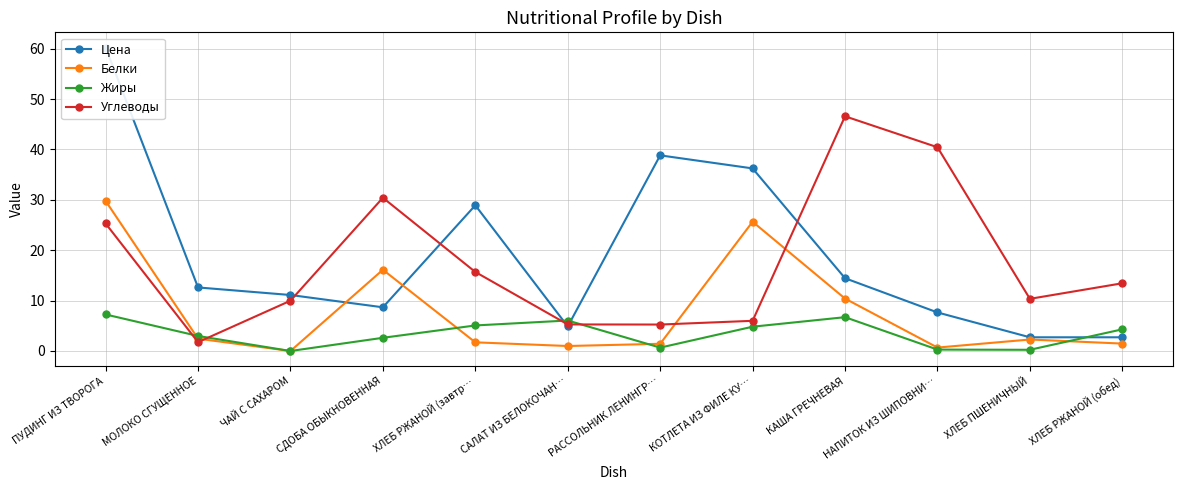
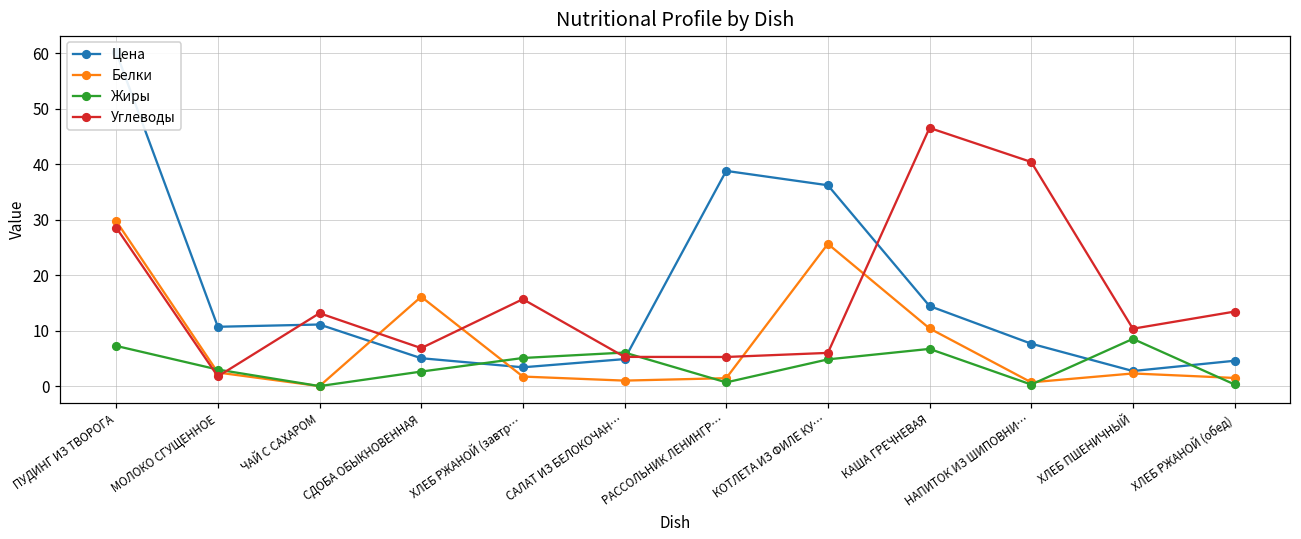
  {
    "Цена": {
-     "МОЛОКО СГУЩЕННОЕ": 13,
+     "МОЛОКО СГУЩЕННОЕ": 11,
      "ЧАЙ С САХАРОМ": 11,
-     "СДОБА ОБЫКНОВЕННАЯ": 9,
-     "ХЛЕБ РЖАНОЙ (завтр…": 29,
+     "СДОБА ОБЫКНОВЕННАЯ": 5,
+     "ХЛЕБ РЖАНОЙ (завтр…": 3,
      "РАССОЛЬНИК ЛЕНИНГР…": 39,
      "КОТЛЕТА ИЗ ФИЛЕ КУ…": 36,
      "КАША ГРЕЧНЕВАЯ": 14,
      "НАПИТОК ИЗ ШИПОВНИ…": 8,
-     "ХЛЕБ РЖАНОЙ (обед)": 3
+     "ХЛЕБ РЖАНОЙ (обед)": 5
    },
    "Белки": {
      "ПУДИНГ ИЗ ТВОРОГА": 30,
      "МОЛОКО СГУЩЕННОЕ": 2,
      "СДОБА ОБЫКНОВЕННАЯ": 16,
      "ХЛЕБ РЖАНОЙ (завтр…": 2,
      "САЛАТ ИЗ БЕЛОКОЧАН…": 1,
      "РАССОЛЬНИК ЛЕНИНГР…": 1,
      "КОТЛЕТА ИЗ ФИЛЕ КУ…": 26,
      "КАША ГРЕЧНЕВАЯ": 10,
      "ХЛЕБ РЖАНОЙ (обед)": 1
    },
    "Жиры": {
      "ПУДИНГ ИЗ ТВОРОГА": 7,
      "МОЛОКО СГУЩЕННОЕ": 3,
      "СДОБА ОБЫКНОВЕННАЯ": 3,
      "ХЛЕБ РЖАНОЙ (завтр…": 5,
      "САЛАТ ИЗ БЕЛОКОЧАН…": 6,
      "РАССОЛЬНИК ЛЕНИНГР…": 1,
      "КОТЛЕТА ИЗ ФИЛЕ КУ…": 5,
      "КАША ГРЕЧНЕВАЯ": 7,
-     "ХЛЕБ ПШЕНИЧНЫЙ": 0,
-     "ХЛЕБ РЖАНОЙ (обед)": 4
+     "ХЛЕБ ПШЕНИЧНЫЙ": 9,
+     "ХЛЕБ РЖАНОЙ (обед)": 0
    },
    "Углеводы": {
-     "ПУДИНГ ИЗ ТВОРОГА": 25,
+     "ПУДИНГ ИЗ ТВОРОГА": 29,
      "МОЛОКО СГУЩЕННОЕ": 2,
-     "ЧАЙ С САХАРОМ": 10,
-     "СДОБА ОБЫКНОВЕННАЯ": 30,
+     "ЧАЙ С САХАРОМ": 13,
+     "СДОБА ОБЫКНОВЕННАЯ": 7,
      "ХЛЕБ РЖАНОЙ (завтр…": 16,
      "РАССОЛЬНИК ЛЕНИНГР…": 5,
      "КОТЛЕТА ИЗ ФИЛЕ КУ…": 6,
      "КАША ГРЕЧНЕВАЯ": 47,
      "НАПИТОК ИЗ ШИПОВНИ…": 40,
      "ХЛЕБ ПШЕНИЧНЫЙ": 10,
      "ХЛЕБ РЖАНОЙ (обед)": 13
    }
  }
